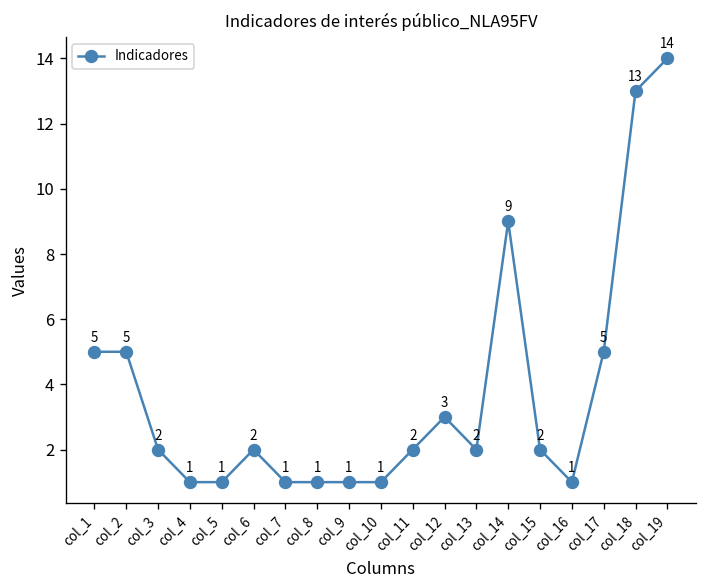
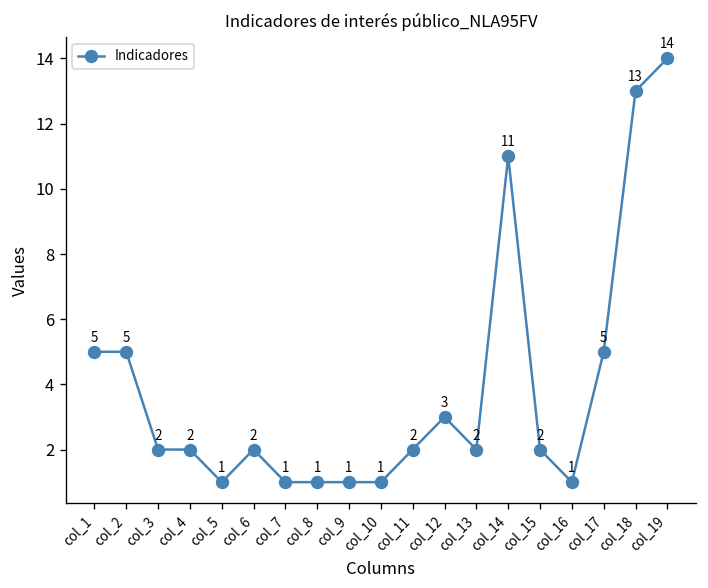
  {
    "col_1": 5,
    "col_2": 5,
    "col_3": 2,
-   "col_4": 1,
+   "col_4": 2,
    "col_5": 1,
    "col_6": 2,
    "col_7": 1,
    "col_8": 1,
    "col_9": 1,
    "col_10": 1,
    "col_11": 2,
    "col_12": 3,
    "col_13": 2,
-   "col_14": 9,
+   "col_14": 11,
    "col_15": 2,
    "col_16": 1,
    "col_17": 5,
    "col_18": 13,
    "col_19": 14
  }
